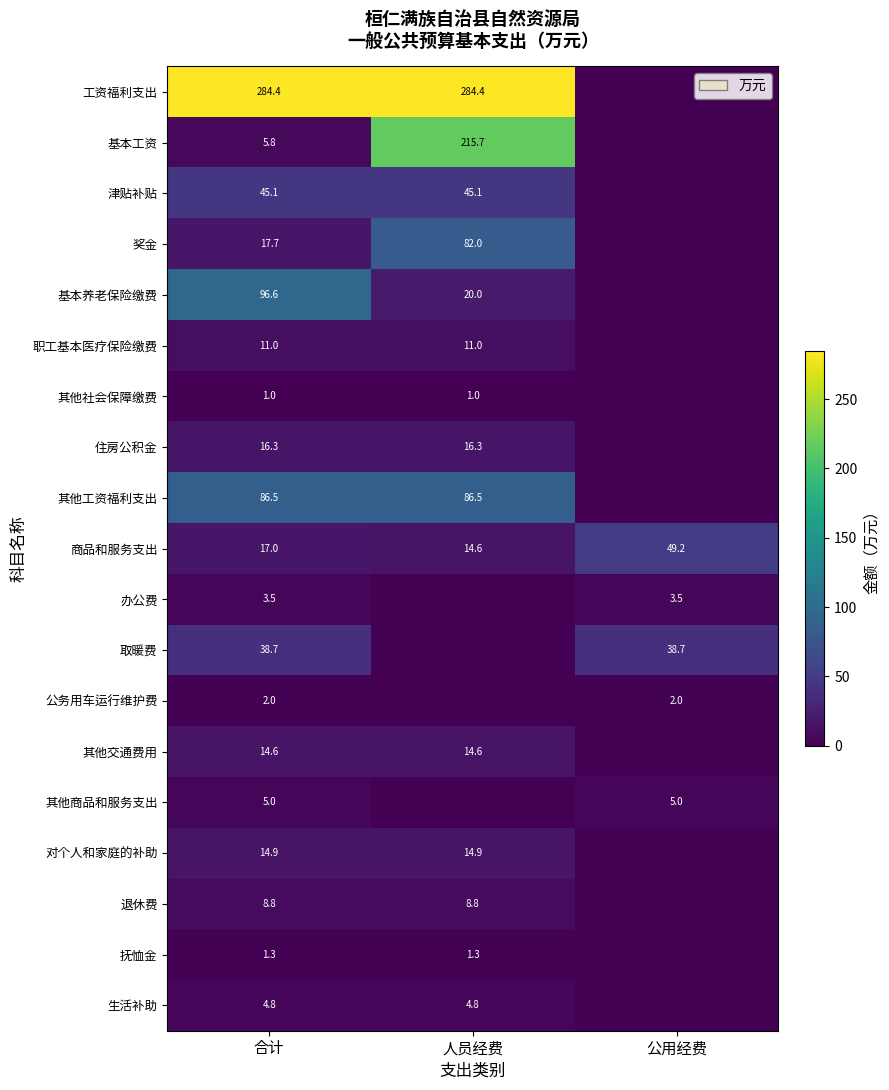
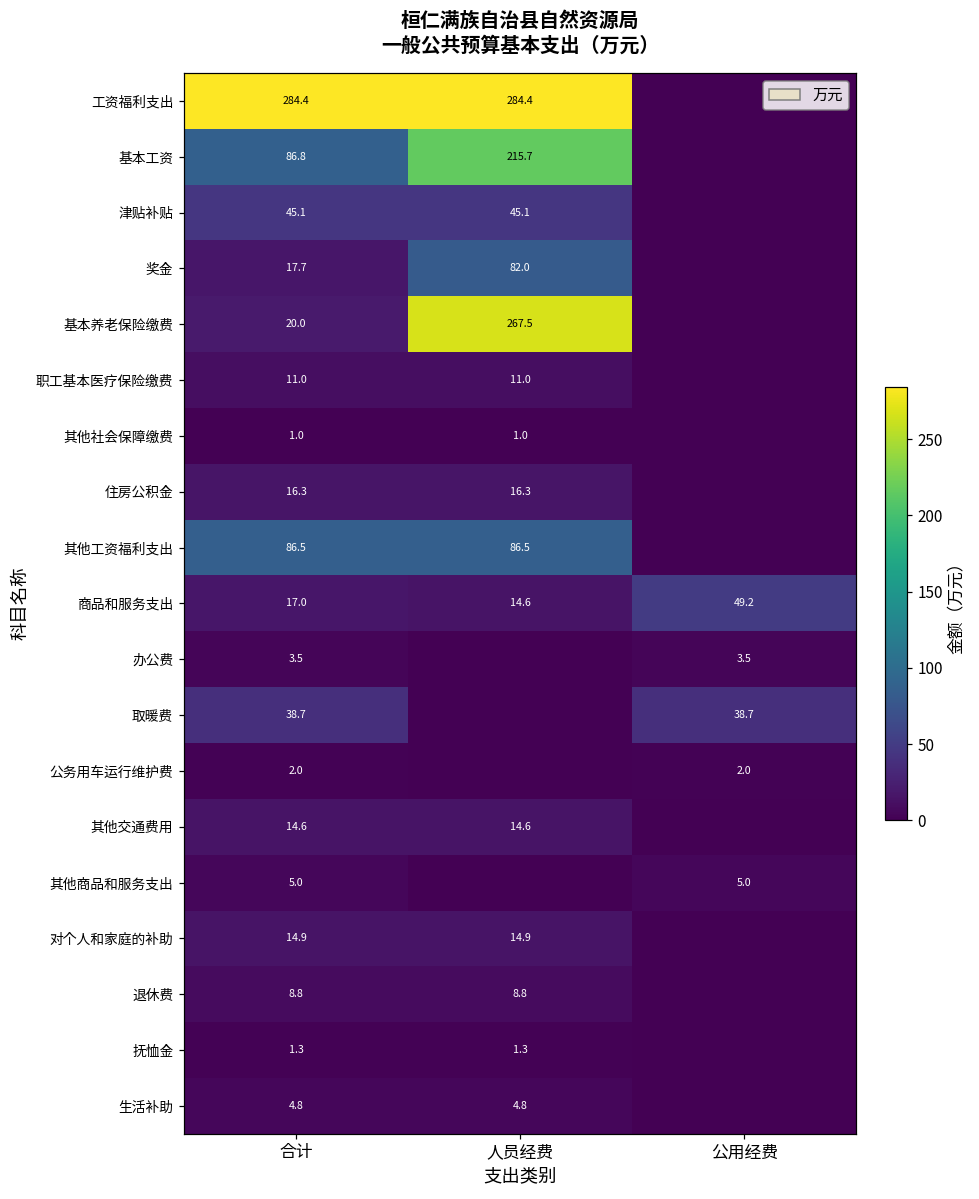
  {
    "工资福利支出": {
      "合计": 284.4,
      "人员经费": 284.4
    },
    "基本工资": {
-     "合计": 5.8,
+     "合计": 86.8,
      "人员经费": 215.7
    },
    "津贴补贴": {
      "合计": 45.1,
      "人员经费": 45.1
    },
    "奖金": {
      "合计": 17.7,
      "人员经费": 82.0
    },
    "基本养老保险缴费": {
-     "合计": 96.6,
-     "人员经费": 20.0
+     "合计": 20.0,
+     "人员经费": 267.5
    },
    "职工基本医疗保险缴费": {
      "合计": 11.0,
      "人员经费": 11.0
    },
    "其他社会保障缴费": {
      "合计": 1.0,
      "人员经费": 1.0
    },
    "住房公积金": {
      "合计": 16.3,
      "人员经费": 16.3
    },
    "其他工资福利支出": {
      "合计": 86.5,
      "人员经费": 86.5
    },
    "商品和服务支出": {
      "合计": 17.0,
      "人员经费": 14.6,
      "公用经费": 49.2
    },
    "办公费": {
      "合计": 3.5,
      "公用经费": 3.5
    },
    "取暖费": {
      "合计": 38.7,
      "公用经费": 38.7
    },
    "公务用车运行维护费": {
      "合计": 2.0,
      "公用经费": 2.0
    },
    "其他交通费用": {
      "合计": 14.6,
      "人员经费": 14.6
    },
    "其他商品和服务支出": {
      "合计": 5.0,
      "公用经费": 5.0
    },
    "对个人和家庭的补助": {
      "合计": 14.9,
      "人员经费": 14.9
    },
    "退休费": {
      "合计": 8.8,
      "人员经费": 8.8
    },
    "抚恤金": {
      "合计": 1.3,
      "人员经费": 1.3
    },
    "生活补助": {
      "合计": 4.8,
      "人员经费": 4.8
    }
  }
